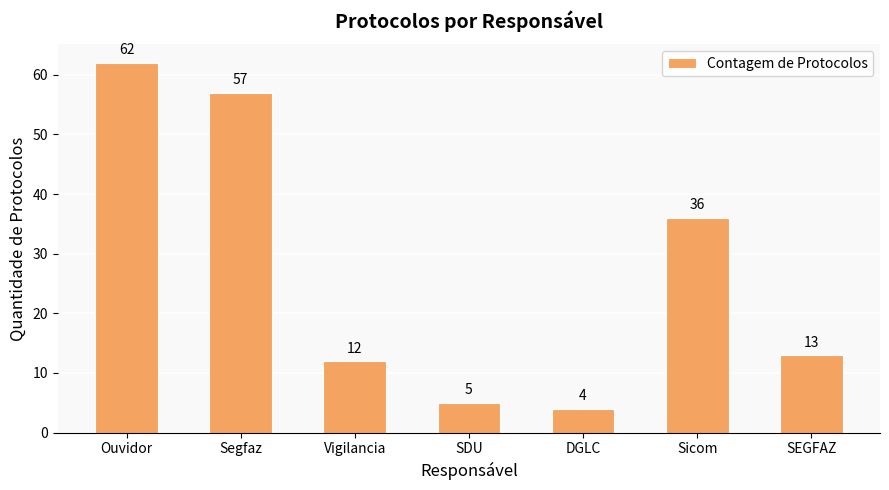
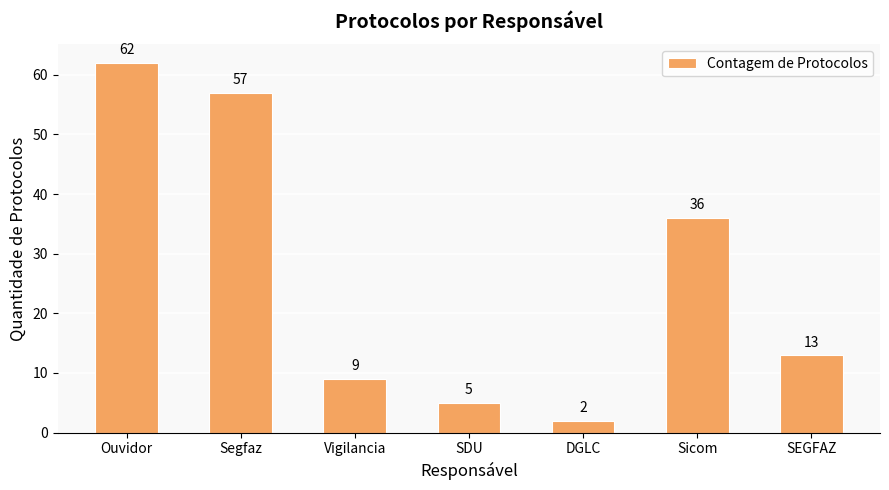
  {
    "Ouvidor": 62,
    "Segfaz": 57,
-   "Vigilancia": 12,
+   "Vigilancia": 9,
    "SDU": 5,
-   "DGLC": 4,
+   "DGLC": 2,
    "Sicom": 36,
    "SEGFAZ": 13
  }
